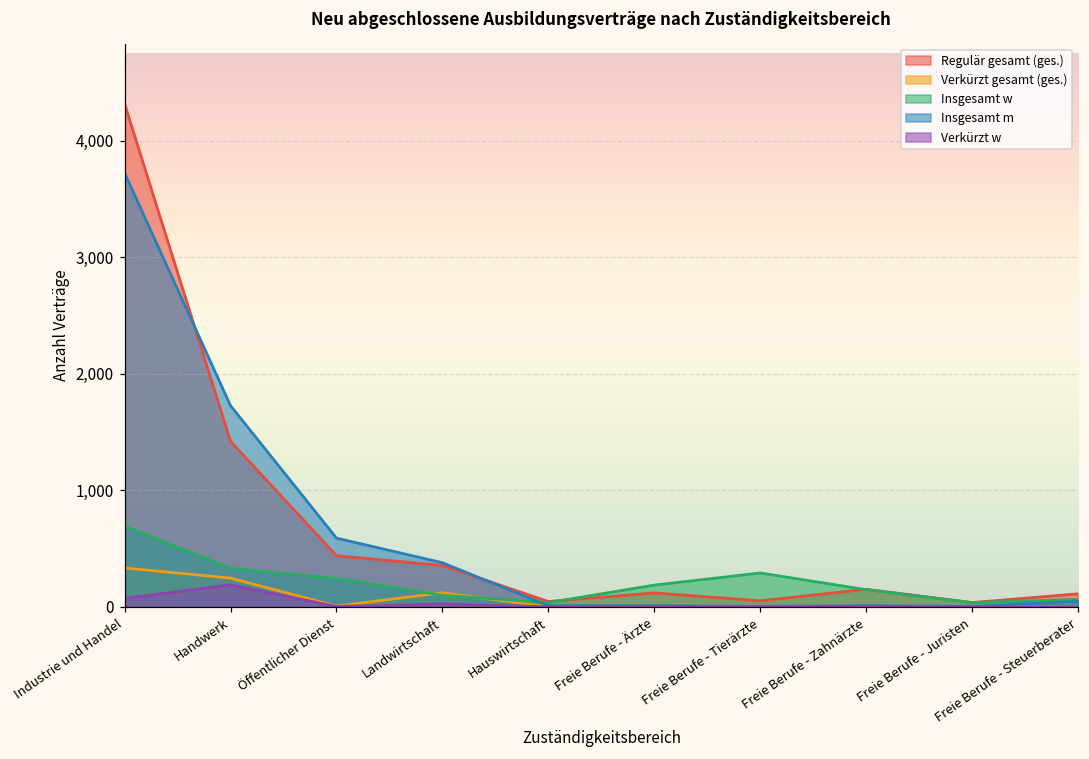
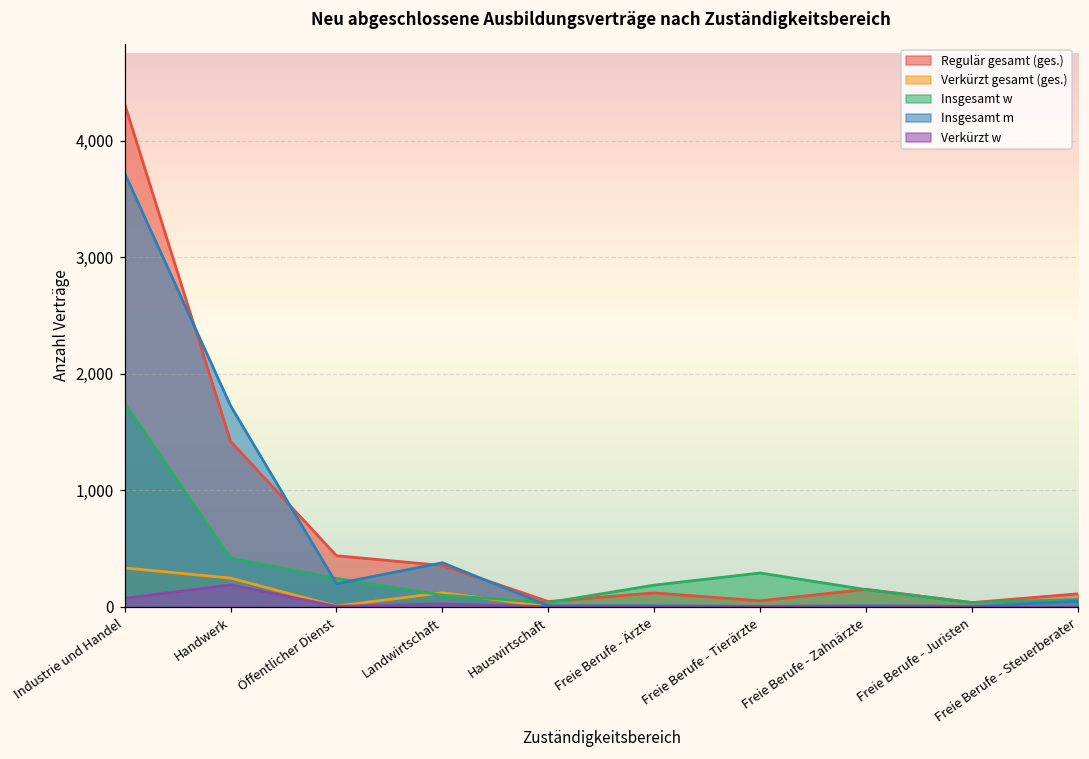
  {
    "Regulär gesamt (ges.)": {
      "Industrie und Handel": "4,310",
      "Handwerk": "1,420",
      "Öffentlicher Dienst": "440",
      "Landwirtschaft": "350",
      "Freie Berufe - Ärzte": "120",
      "Freie Berufe - Tierärzte": "50",
      "Freie Berufe - Steuerberater": "110"
    },
    "Verkürzt gesamt (ges.)": {
      "Industrie und Handel": "330",
      "Handwerk": "250"
    },
    "Insgesamt w": {
-     "Industrie und Handel": "690",
-     "Handwerk": "330",
+     "Industrie und Handel": "1,740",
+     "Handwerk": "420",
      "Öffentlicher Dienst": "240",
      "Freie Berufe - Ärzte": "190",
      "Freie Berufe - Tierärzte": "290"
    },
    "Insgesamt m": {
      "Industrie und Handel": "3,720",
      "Handwerk": "1,730",
-     "Öffentlicher Dienst": "590",
+     "Öffentlicher Dienst": "200",
      "Landwirtschaft": "380"
    },
    "Verkürzt w": {
      "Industrie und Handel": "70",
      "Handwerk": "190",
      "Landwirtschaft": "20"
    }
  }
